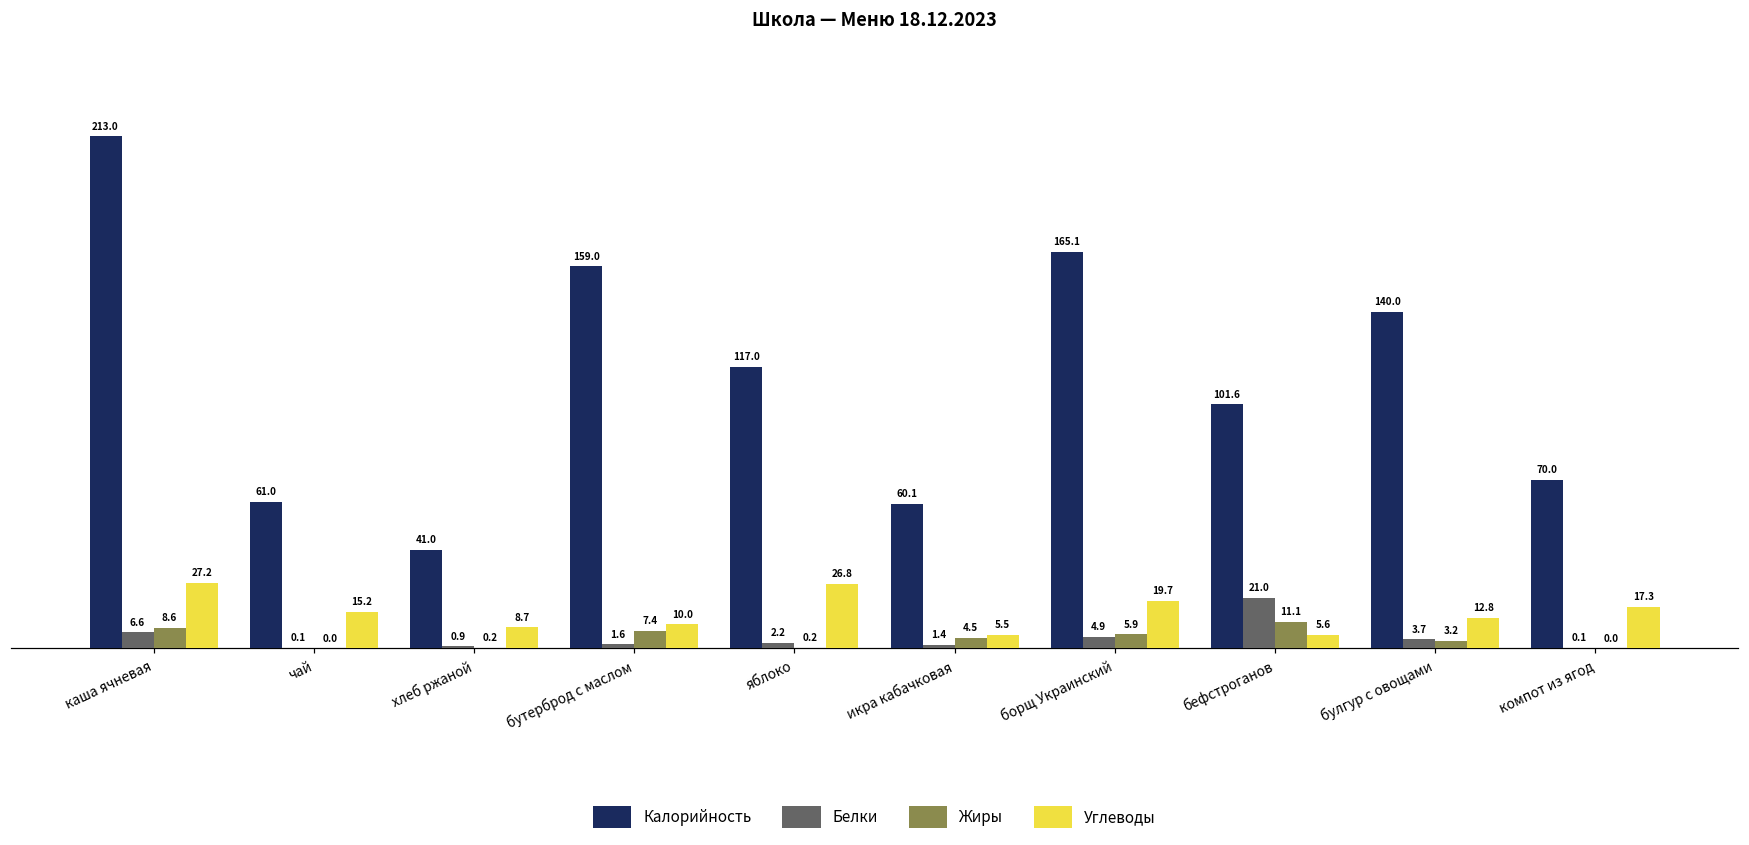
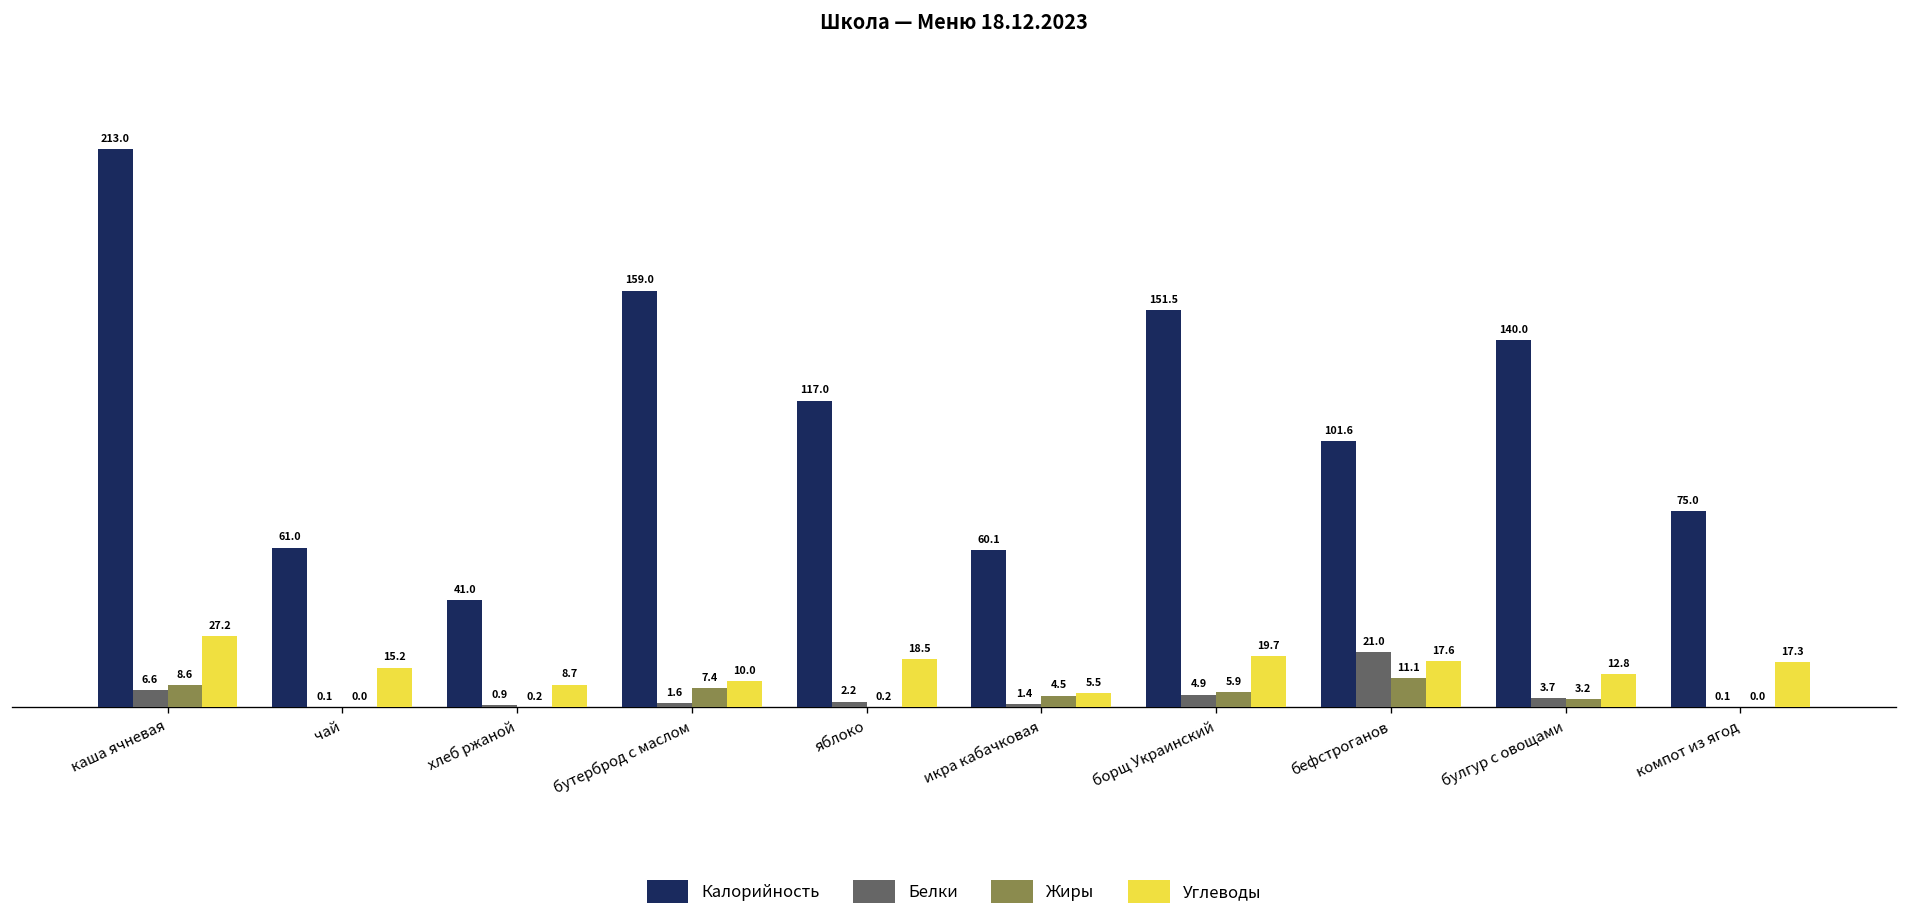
  {
    "Калорийность": {
      "каша ячневая": 213.0,
      "чай": 61.0,
      "хлеб ржаной": 41.0,
      "бутерброд с маслом": 159.0,
      "яблоко": 117.0,
      "икра кабачковая": 60.1,
-     "борщ Украинский": 165.1,
+     "борщ Украинский": 151.5,
      "бефстроганов": 101.6,
      "булгур с овощами": 140.0,
-     "компот из ягод": 70.0
+     "компот из ягод": 75.0
    },
    "Углеводы": {
      "каша ячневая": 27.2,
      "чай": 15.2,
      "хлеб ржаной": 8.7,
      "бутерброд с маслом": 10.0,
-     "яблоко": 26.8,
+     "яблоко": 18.5,
      "икра кабачковая": 5.5,
      "борщ Украинский": 19.7,
-     "бефстроганов": 5.6,
+     "бефстроганов": 17.6,
      "булгур с овощами": 12.8,
      "компот из ягод": 17.3
    }
  }
